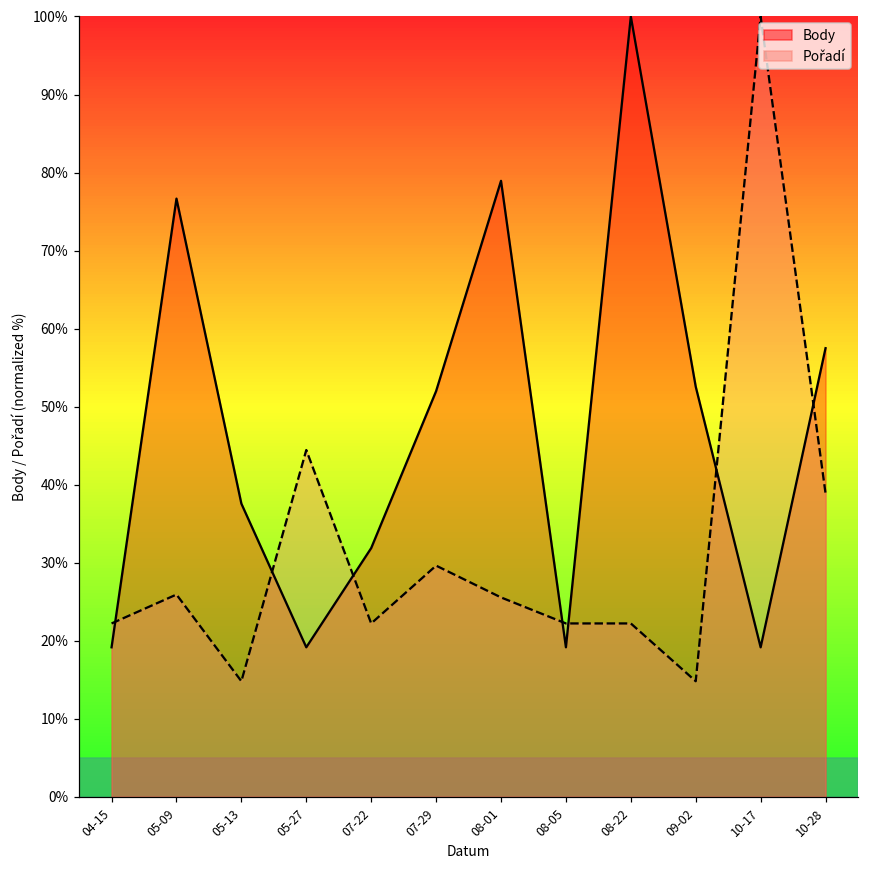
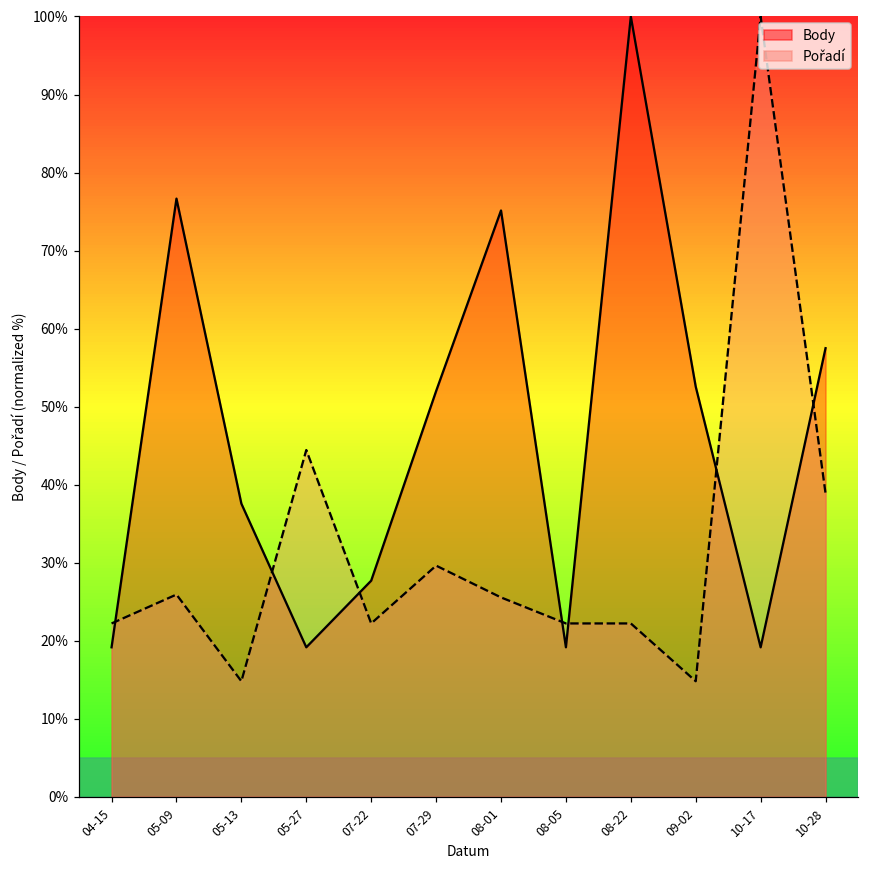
  {
    "Body": {
      "04-15": "19%",
      "05-09": "77%",
      "05-13": "38%",
      "05-27": "19%",
-     "07-22": "32%",
+     "07-22": "28%",
      "07-29": "52%",
-     "08-01": "79%",
+     "08-01": "75%",
      "08-05": "19%",
      "08-22": "100%",
      "09-02": "53%",
      "10-17": "19%",
      "10-28": "57%"
    },
    "Pořadí": {
      "04-15": "22%",
      "05-09": "26%",
      "05-13": "15%",
      "05-27": "44%",
      "07-22": "22%",
      "07-29": "30%",
      "08-01": "26%",
      "08-05": "22%",
      "08-22": "22%",
      "09-02": "15%",
      "10-17": "100%",
      "10-28": "39%"
    }
  }
